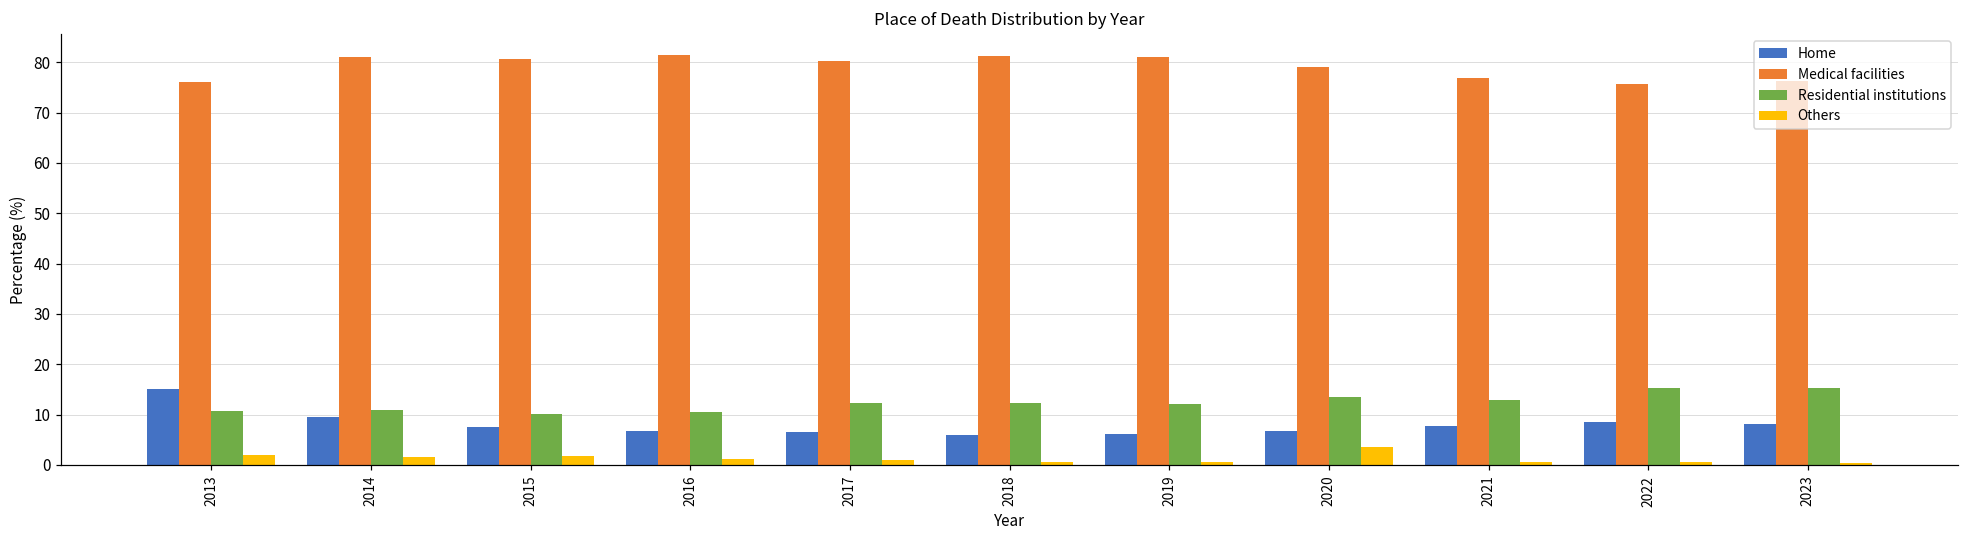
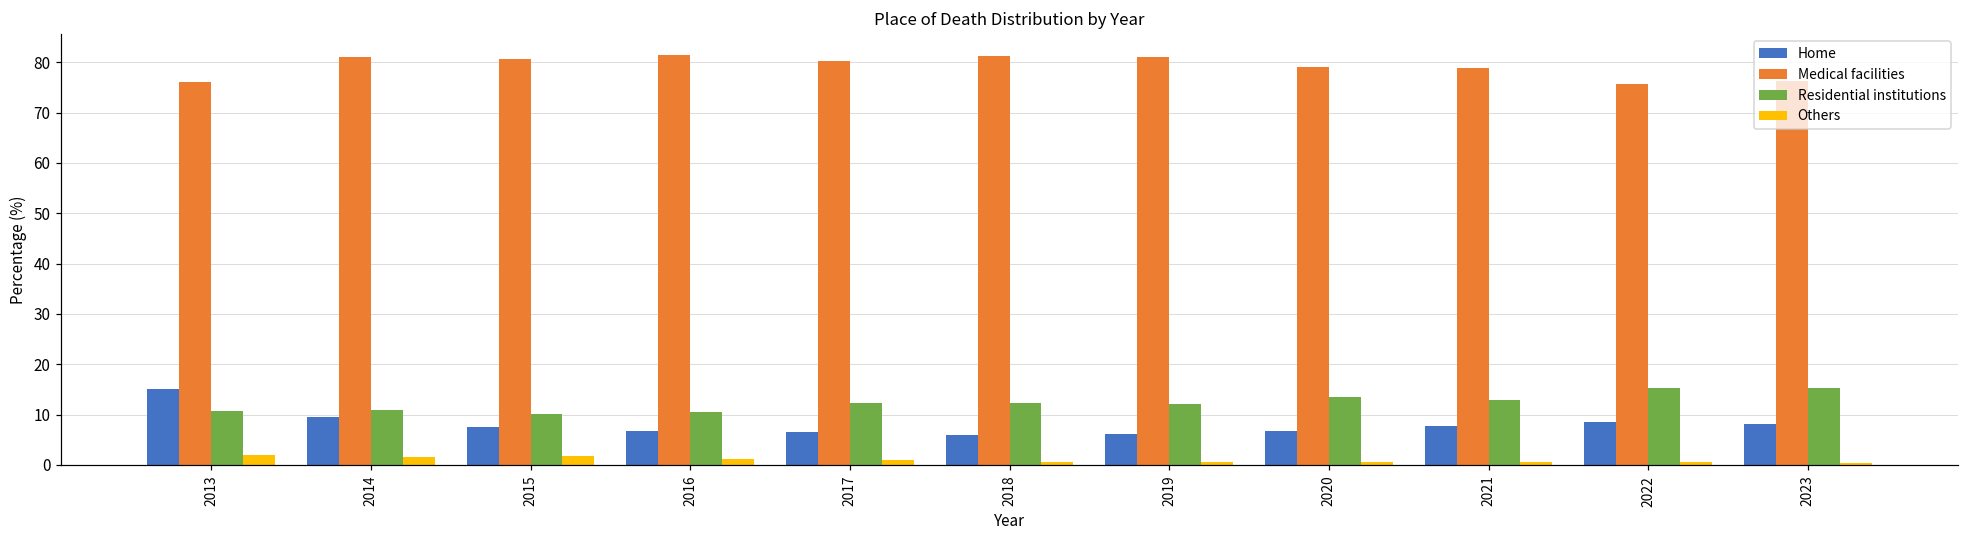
  {
    "Home": {
      "2013": 15,
      "2014": 10,
      "2015": 8,
      "2016": 7,
      "2017": 7,
      "2018": 6,
      "2019": 6,
      "2020": 7,
      "2021": 8,
      "2022": 8,
      "2023": 8
    },
    "Medical facilities": {
      "2013": 76,
      "2014": 81,
      "2015": 81,
      "2016": 81,
      "2017": 80,
      "2018": 81,
      "2019": 81,
      "2020": 79,
-     "2021": 77,
+     "2021": 79,
      "2022": 76
    },
    "Residential institutions": {
      "2013": 11,
      "2014": 11,
      "2015": 10,
      "2016": 11,
      "2017": 12,
      "2018": 12,
      "2019": 12,
      "2020": 14,
      "2021": 13,
      "2022": 15,
      "2023": 15
    },
    "Others": {
      "2013": 2,
      "2014": 2,
      "2015": 2,
      "2016": 1,
      "2017": 1,
      "2018": 1,
      "2019": 1,
-     "2020": 4,
+     "2020": 1,
      "2021": 1
    }
  }
